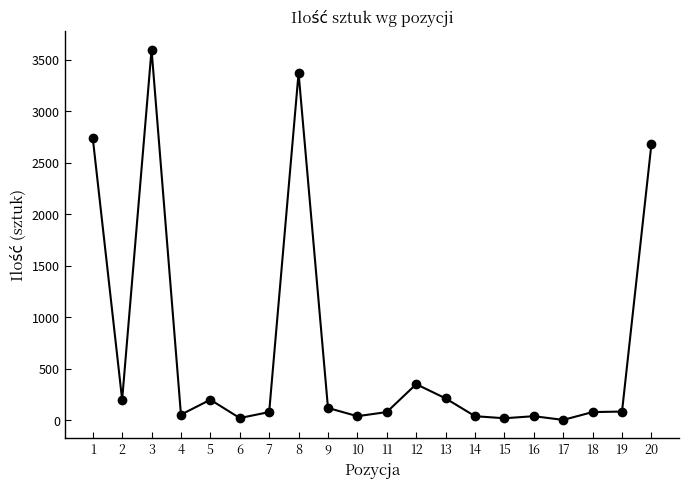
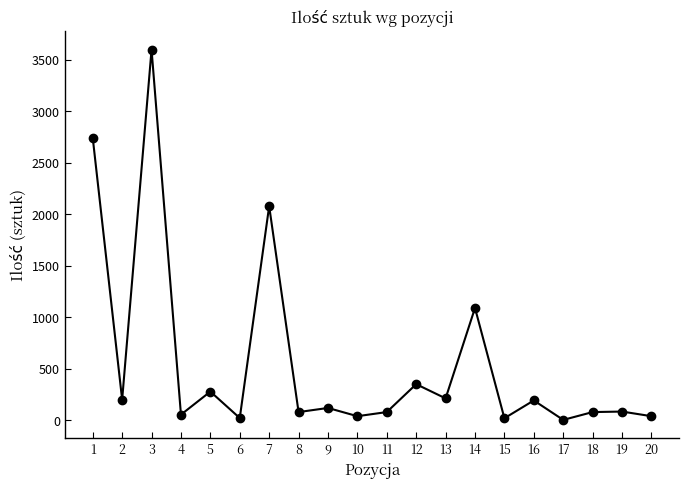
  {
    "1": 2740,
    "2": 200,
    "3": 3600,
    "4": 60,
-   "5": 200,
+   "5": 280,
    "6": 20,
-   "7": 80,
-   "8": 3370,
+   "7": 2080,
+   "8": 80,
    "9": 120,
    "10": 40,
    "11": 80,
    "12": 350,
    "13": 210,
-   "14": 40,
+   "14": 1090,
    "15": 20,
-   "16": 40,
+   "16": 190,
    "17": 0,
    "18": 80,
    "19": 90,
-   "20": 2680
+   "20": 40
  }
